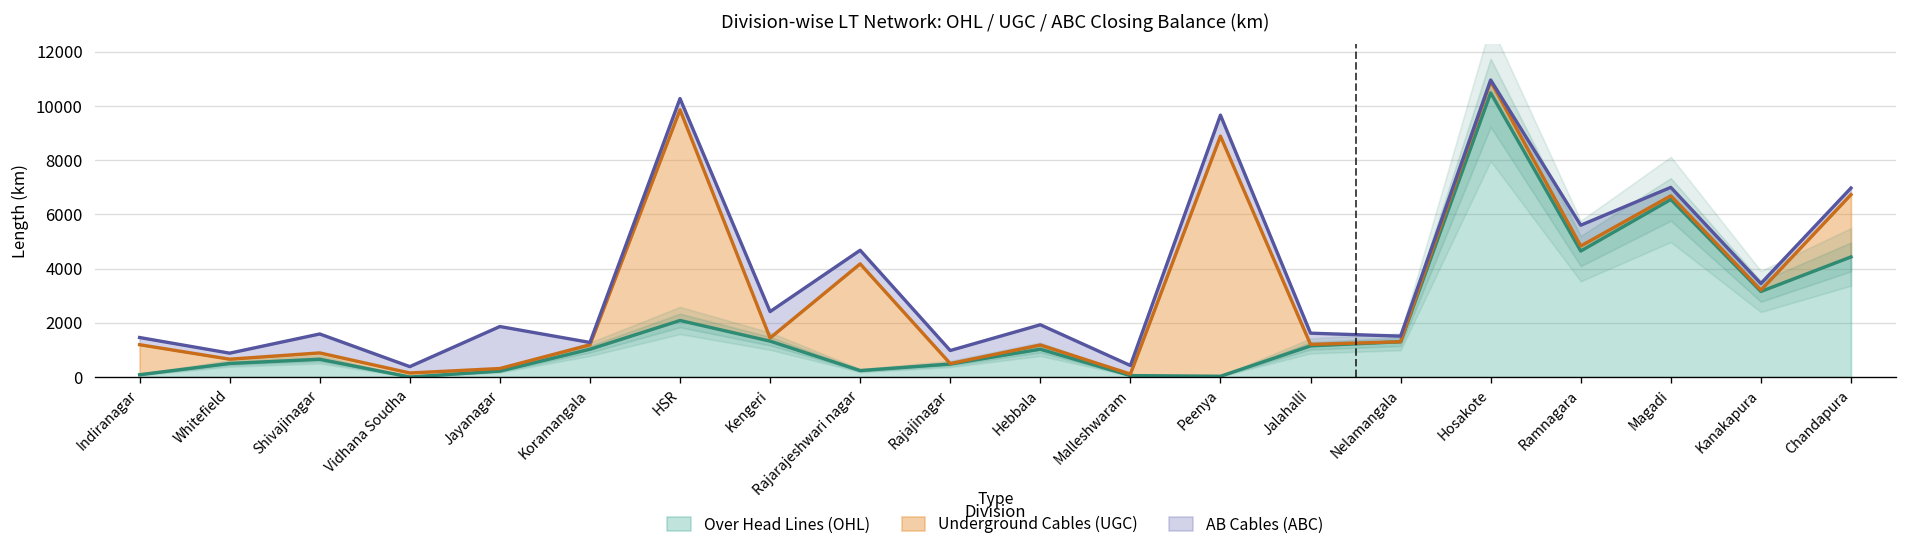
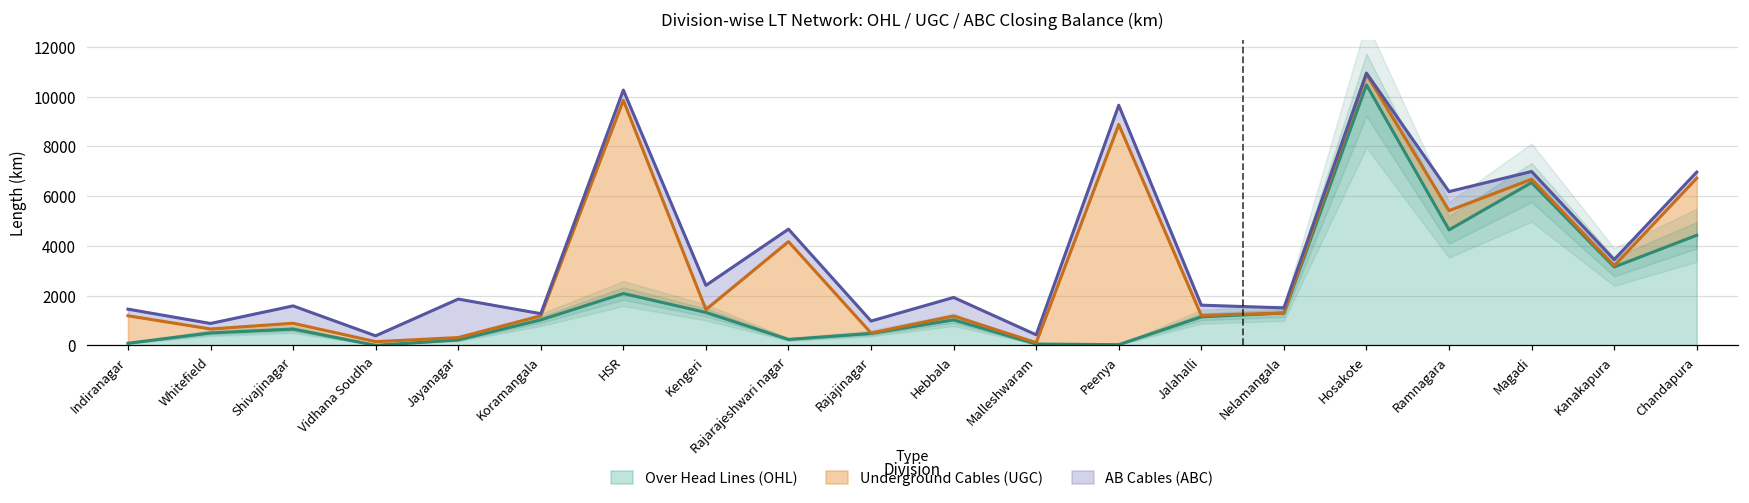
  {
    "Underground Cables (UGC)": {
      "Indiranagar": 1100,
      "Vidhana Soudha": 100,
      "HSR": 7800,
      "Rajarajeshwari nagar": 3900,
      "Peenya": 8900,
-     "Ramnagara": 200,
+     "Ramnagara": 800,
      "Magadi": 100,
      "Chandapura": 2300
    }
  }
